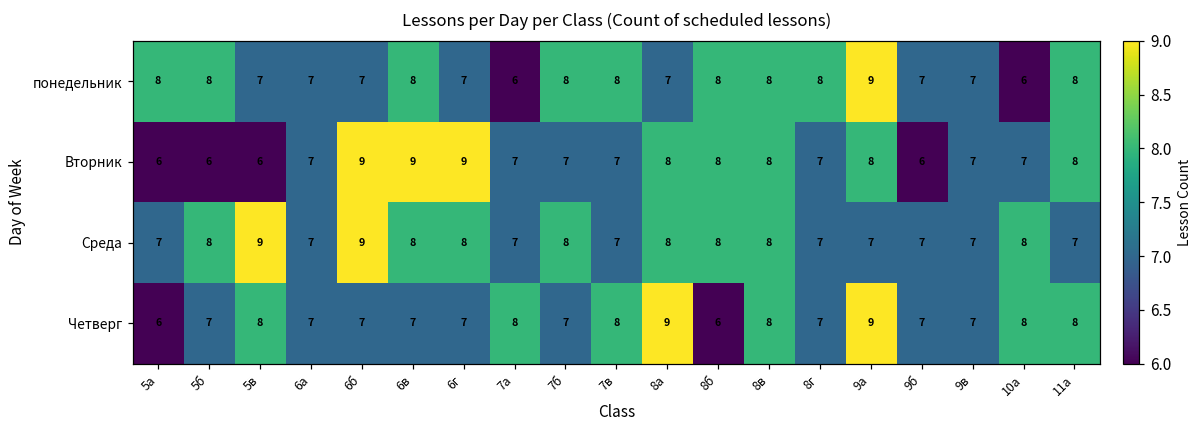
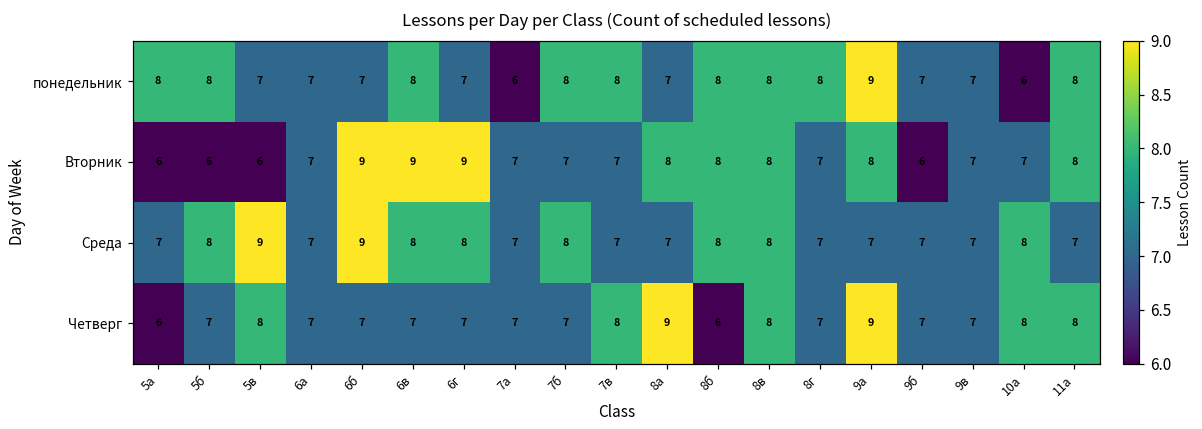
  {
    "понедельник": {
      "5а": 8,
      "5б": 8,
      "5в": 7,
      "6а": 7,
      "6б": 7,
      "6в": 8,
      "6г": 7,
      "7а": 6,
      "7б": 8,
      "7в": 8,
      "8а": 7,
      "8б": 8,
      "8в": 8,
      "8г": 8,
      "9а": 9,
      "9б": 7,
      "9в": 7,
      "10а": 6,
      "11а": 8
    },
    "Вторник": {
      "5а": 6,
      "5б": 6,
      "5в": 6,
      "6а": 7,
      "6б": 9,
      "6в": 9,
      "6г": 9,
      "7а": 7,
      "7б": 7,
      "7в": 7,
      "8а": 8,
      "8б": 8,
      "8в": 8,
      "8г": 7,
      "9а": 8,
      "9б": 6,
      "9в": 7,
      "10а": 7,
      "11а": 8
    },
    "Среда": {
      "5а": 7,
      "5б": 8,
      "5в": 9,
      "6а": 7,
      "6б": 9,
      "6в": 8,
      "6г": 8,
      "7а": 7,
      "7б": 8,
      "7в": 7,
-     "8а": 8,
+     "8а": 7,
      "8б": 8,
      "8в": 8,
      "8г": 7,
      "9а": 7,
      "9б": 7,
      "9в": 7,
      "10а": 8,
      "11а": 7
    },
    "Четверг": {
      "5а": 6,
      "5б": 7,
      "5в": 8,
      "6а": 7,
      "6б": 7,
      "6в": 7,
      "6г": 7,
-     "7а": 8,
+     "7а": 7,
      "7б": 7,
      "7в": 8,
      "8а": 9,
      "8б": 6,
      "8в": 8,
      "8г": 7,
      "9а": 9,
      "9б": 7,
      "9в": 7,
      "10а": 8,
      "11а": 8
    }
  }
